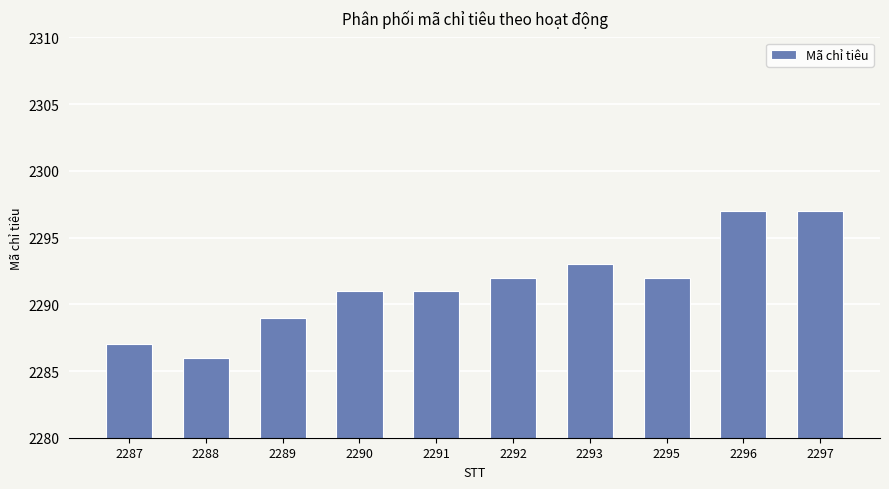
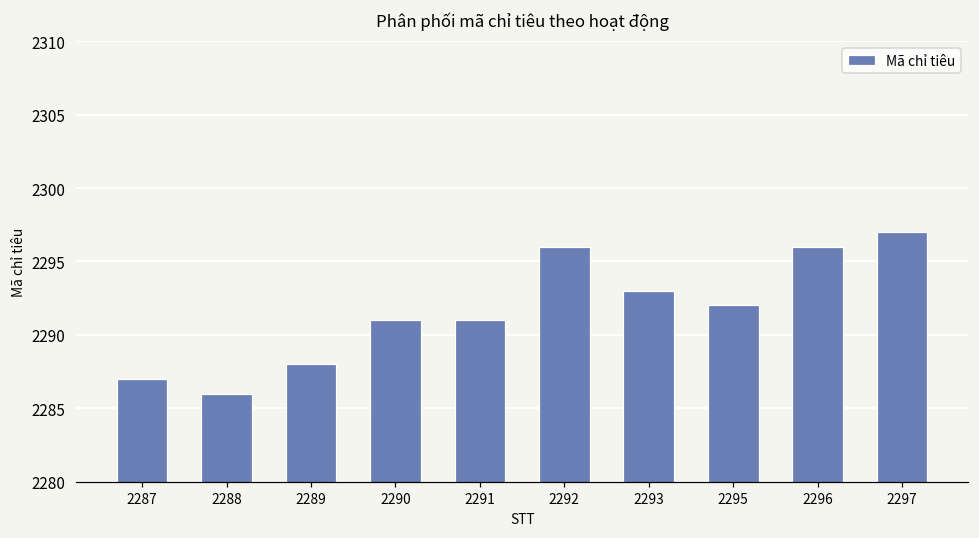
  {
    "2287": 2287,
    "2288": 2286,
-   "2289": 2289,
+   "2289": 2288,
    "2290": 2291,
    "2291": 2291,
-   "2292": 2292,
+   "2292": 2296,
    "2293": 2293,
    "2295": 2292,
-   "2296": 2297,
+   "2296": 2296,
    "2297": 2297
  }
